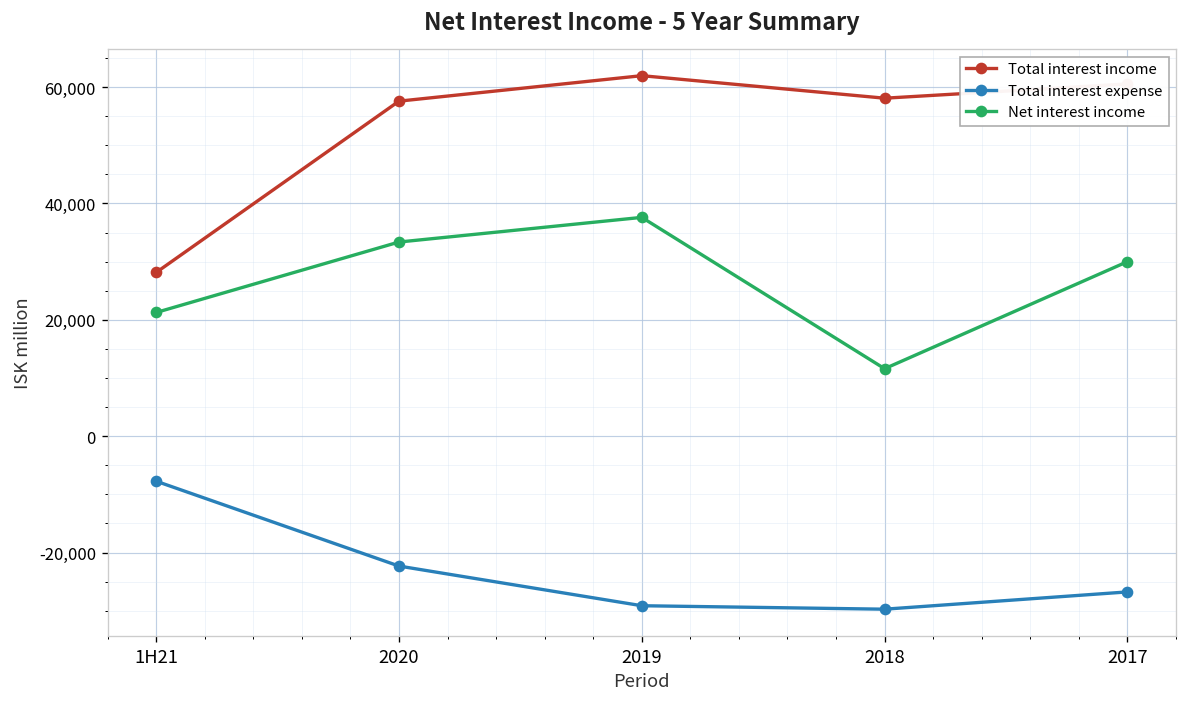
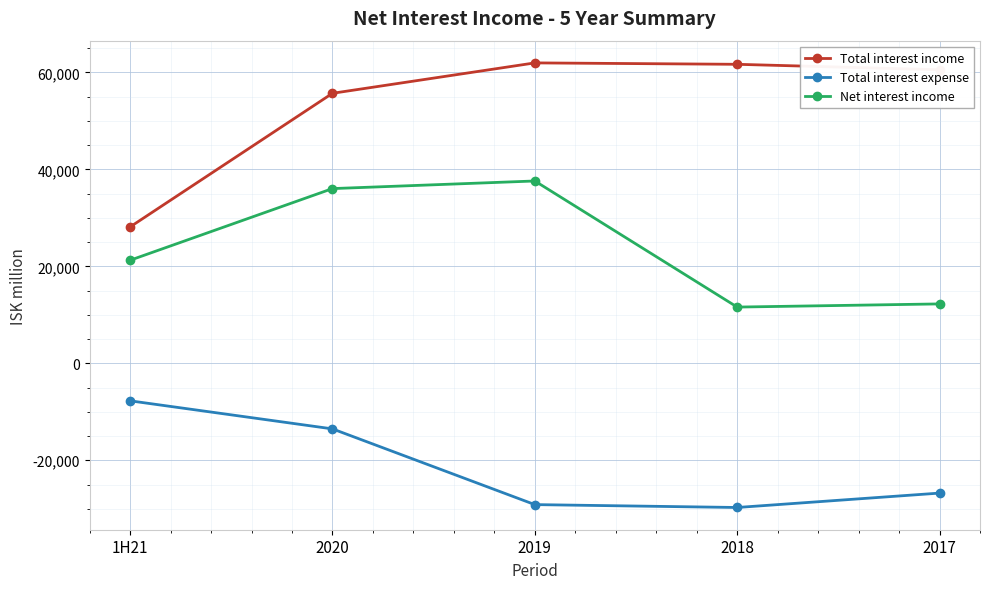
  {
    "Total interest income": {
      "1H21": "28,000",
-     "2020": "58,000",
+     "2020": "56,000",
      "2019": "62,000",
-     "2018": "58,000"
+     "2018": "62,000"
    },
    "Total interest expense": {
      "1H21": "-8,000",
-     "2020": "-22,000",
+     "2020": "-14,000",
      "2019": "-29,000",
      "2018": "-30,000",
      "2017": "-27,000"
    },
    "Net interest income": {
      "1H21": "21,000",
-     "2020": "33,000",
+     "2020": "36,000",
      "2019": "38,000",
      "2018": "12,000",
-     "2017": "30,000"
+     "2017": "12,000"
    }
  }
